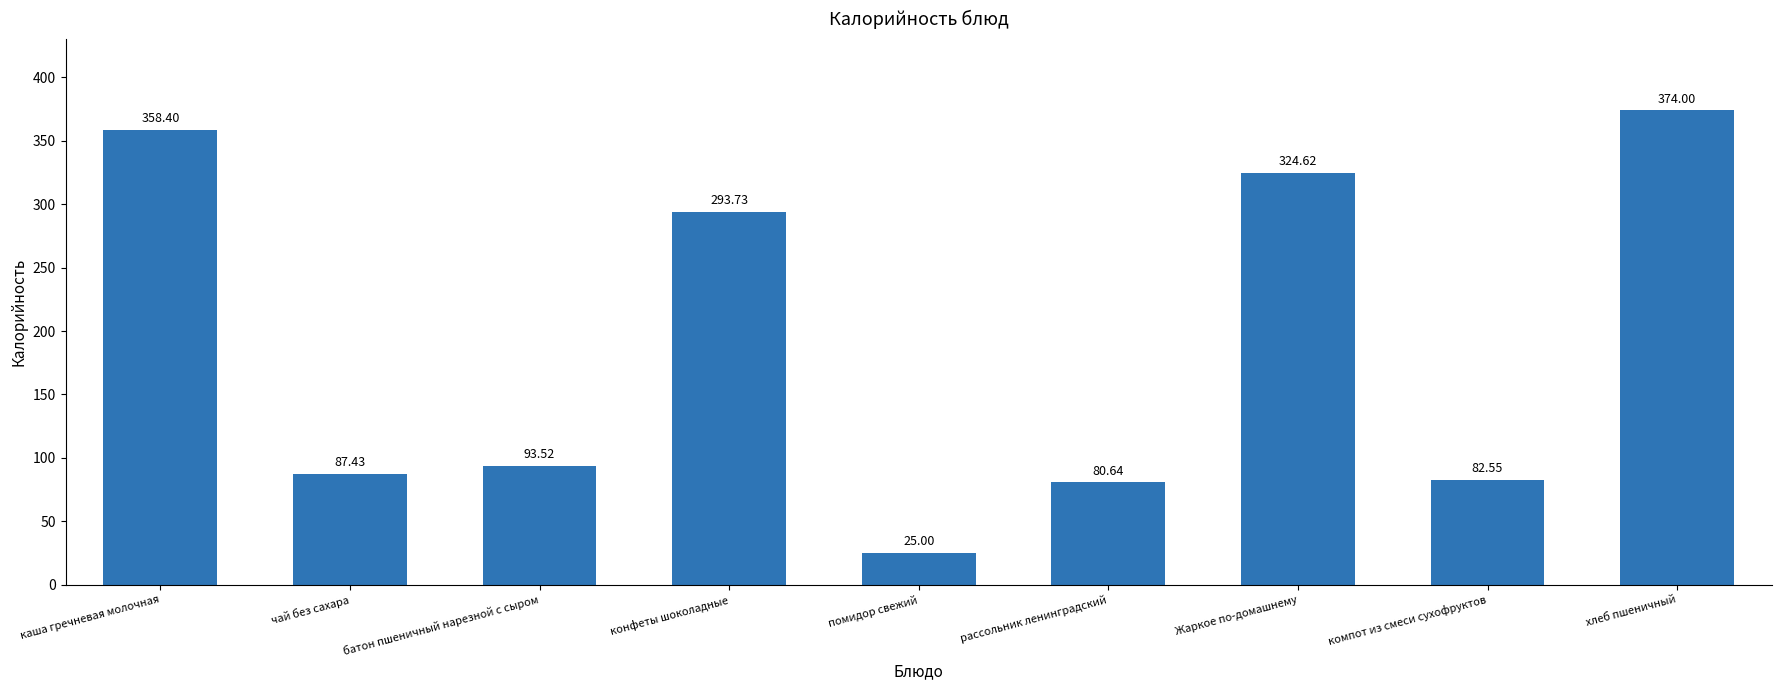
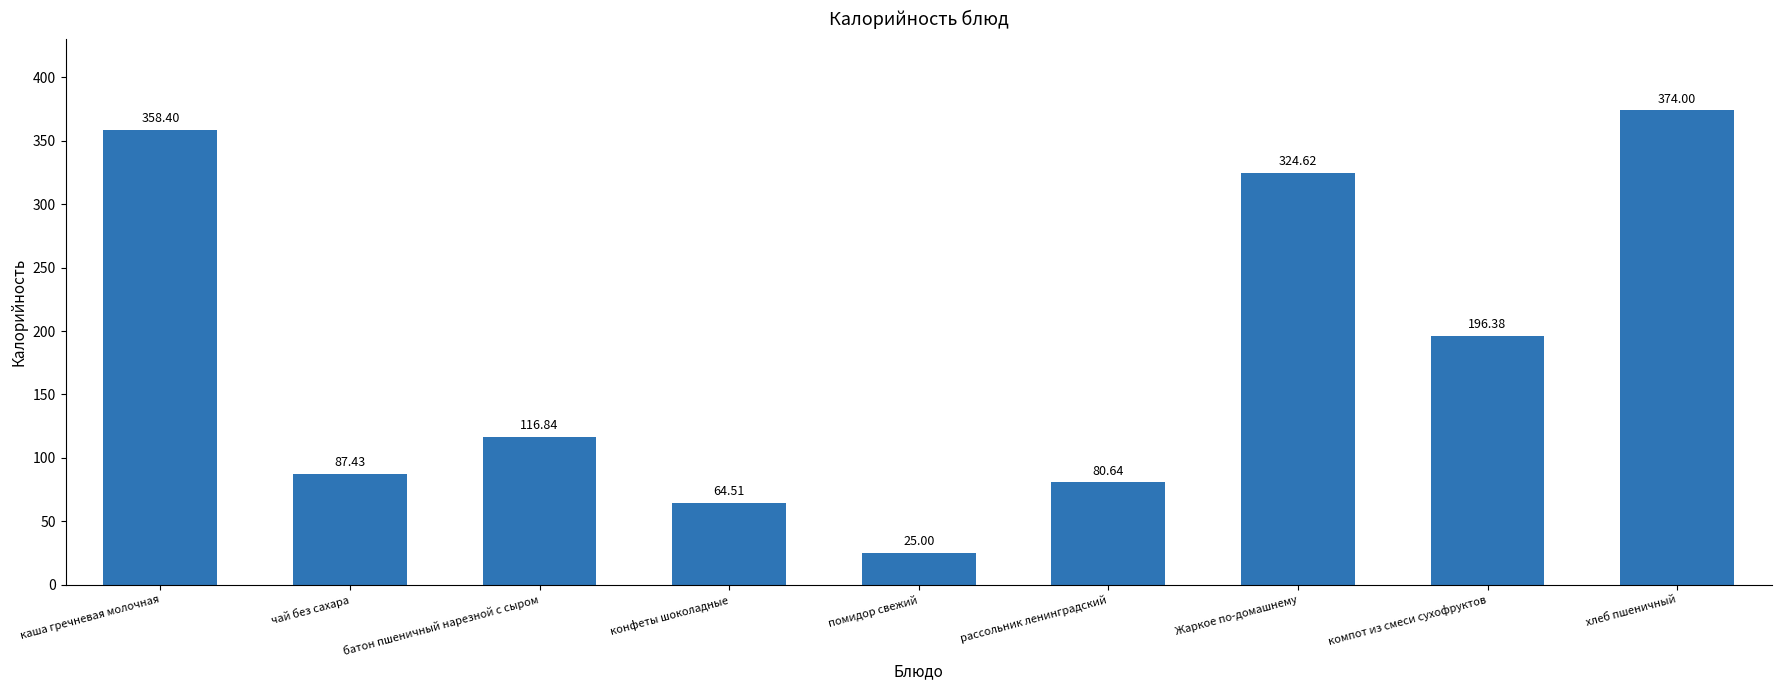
  {
    "каша гречневая молочная": 358.40,
    "чай без сахара": 87.43,
-   "батон пшеничный нарезной с сыром": 93.52,
-   "конфеты шоколадные": 293.73,
+   "батон пшеничный нарезной с сыром": 116.84,
+   "конфеты шоколадные": 64.51,
    "помидор свежий": 25.00,
    "рассольник ленинградский": 80.64,
    "Жаркое по-домашнему": 324.62,
-   "компот из смеси сухофруктов": 82.55,
+   "компот из смеси сухофруктов": 196.38,
    "хлеб пшеничный": 374.00
  }
